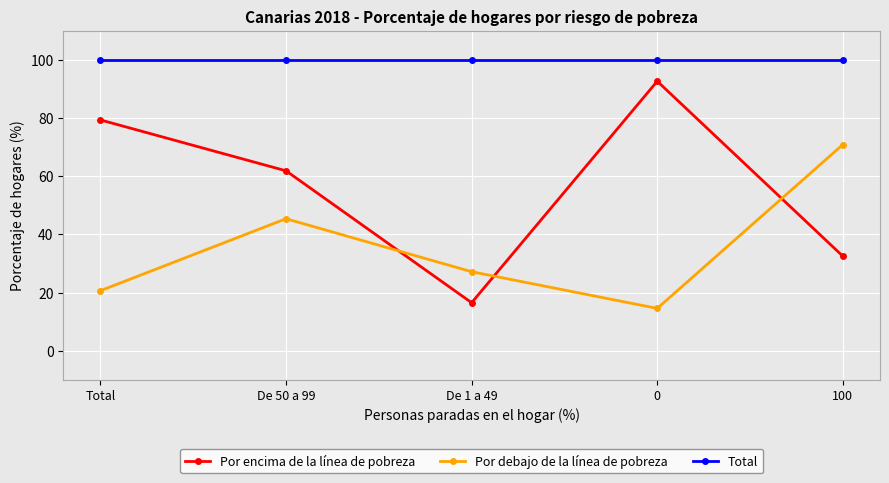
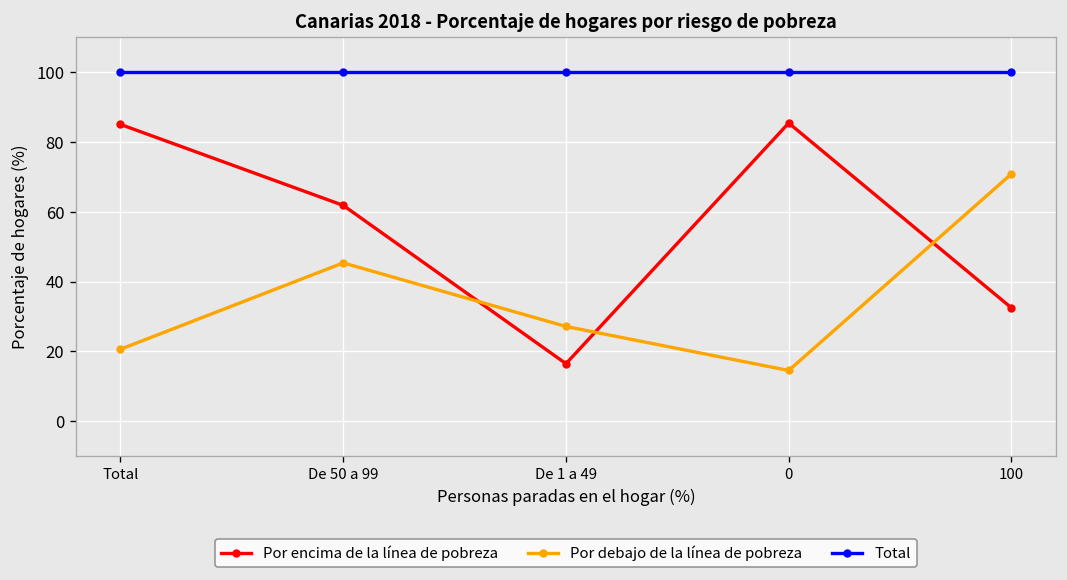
  {
    "Por encima de la línea de pobreza": {
-     "Total": 79,
+     "Total": 85,
      "De 50 a 99": 62,
      "De 1 a 49": 17,
-     "0": 93,
+     "0": 85,
      "100": 32
    },
    "Por debajo de la línea de pobreza": {
      "Total": 21,
      "De 50 a 99": 45,
      "De 1 a 49": 27,
      "0": 15,
      "100": 71
    },
    "Total": {
      "Total": 100,
      "De 50 a 99": 100,
      "De 1 a 49": 100,
      "0": 100,
      "100": 100
    }
  }
